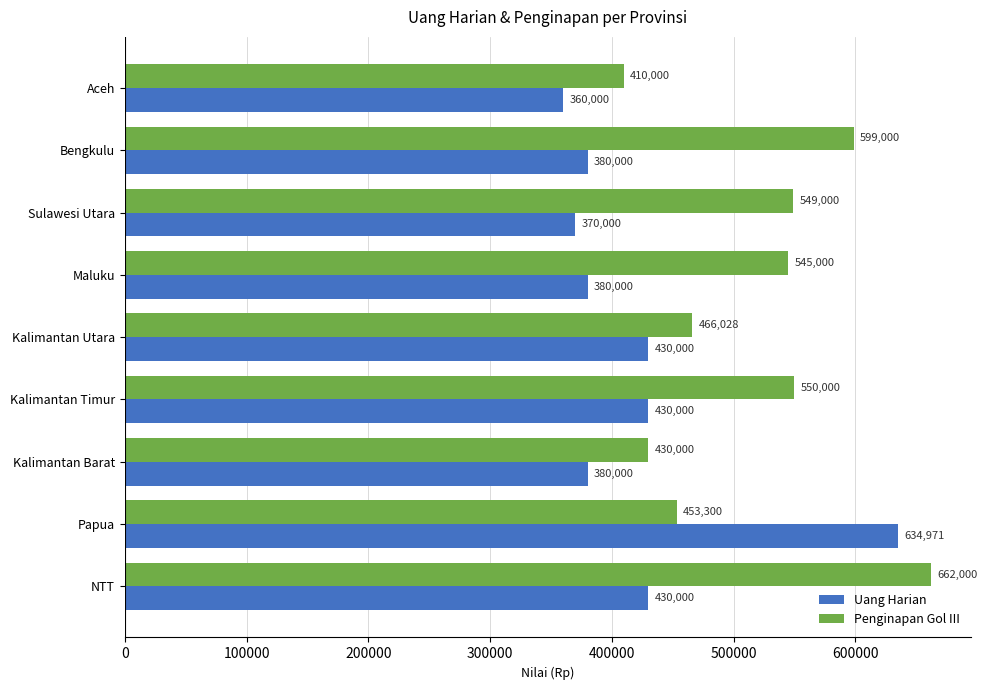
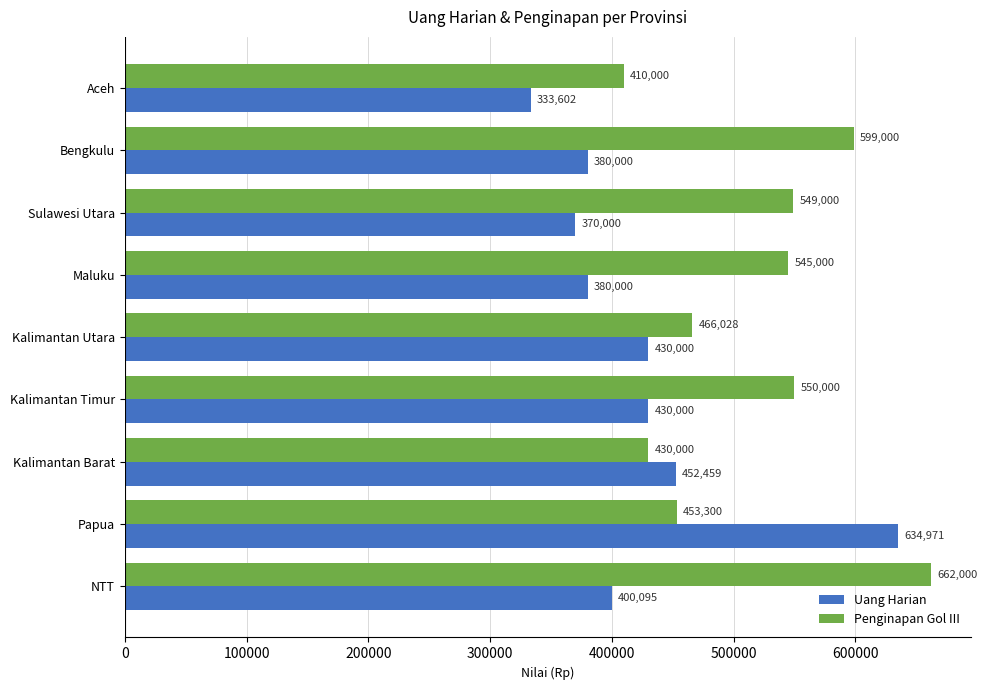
  {
    "Uang Harian": {
-     "Aceh": "360,000",
+     "Aceh": "333,602",
      "Bengkulu": "380,000",
      "Sulawesi Utara": "370,000",
      "Maluku": "380,000",
      "Kalimantan Utara": "430,000",
      "Kalimantan Timur": "430,000",
-     "Kalimantan Barat": "380,000",
+     "Kalimantan Barat": "452,459",
      "Papua": "634,971",
-     "NTT": "430,000"
+     "NTT": "400,095"
    },
    "Penginapan Gol III": {
      "Aceh": "410,000",
      "Bengkulu": "599,000",
      "Sulawesi Utara": "549,000",
      "Maluku": "545,000",
      "Kalimantan Utara": "466,028",
      "Kalimantan Timur": "550,000",
      "Kalimantan Barat": "430,000",
      "Papua": "453,300",
      "NTT": "662,000"
    }
  }
